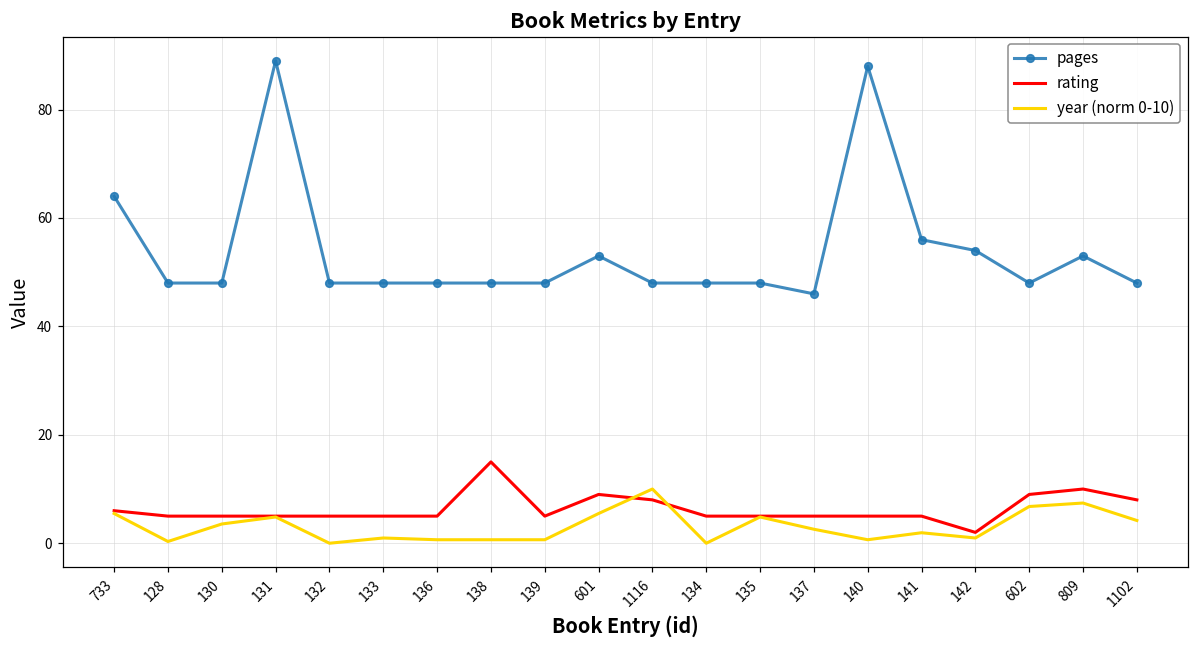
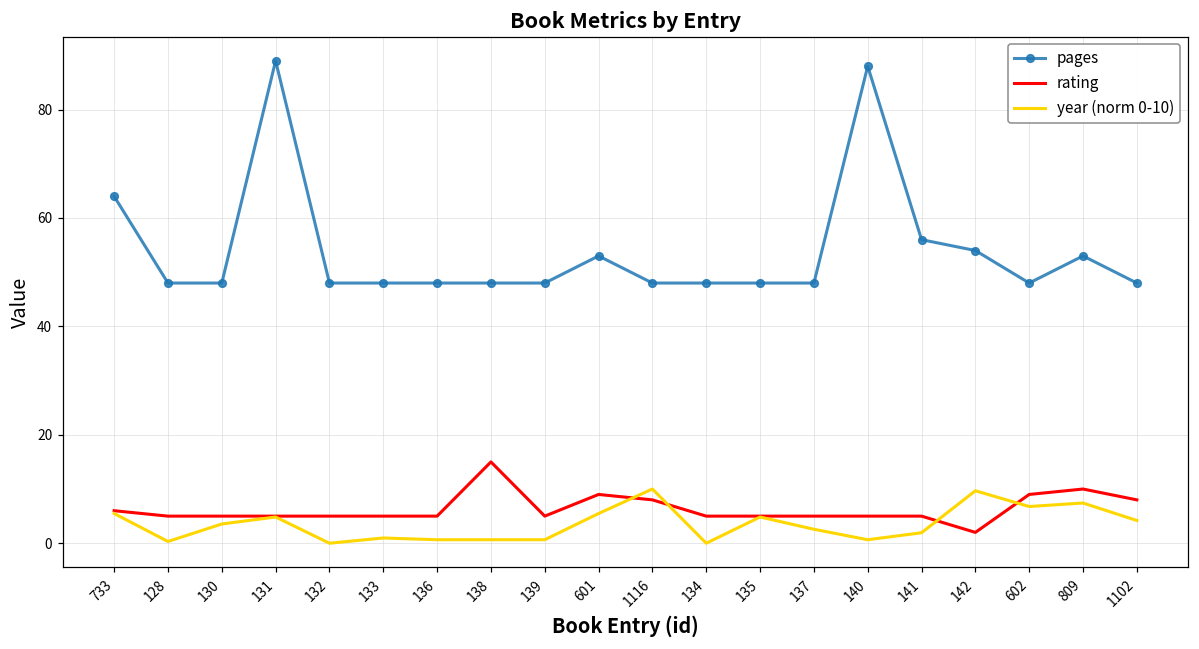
  {
    "pages": {
      "733": 64,
      "128": 48,
      "130": 48,
      "131": 89,
      "132": 48,
      "133": 48,
      "136": 48,
      "138": 48,
      "139": 48,
      "601": 53,
      "1116": 48,
      "134": 48,
      "135": 48,
-     "137": 46,
+     "137": 48,
      "140": 88,
      "141": 56,
      "142": 54,
      "602": 48,
      "809": 53,
      "1102": 48
    },
    "rating": {
      "128": 5,
      "130": 5,
      "132": 5,
      "133": 5,
      "136": 5,
      "138": 15,
      "139": 5,
      "601": 9,
      "1116": 8,
      "134": 5,
      "137": 5,
      "140": 5,
      "141": 5,
      "142": 2,
      "602": 9,
      "809": 10,
      "1102": 8
    },
    "year (norm 0-10)": {
      "128": 0,
      "130": 4,
      "132": 0,
      "133": 1,
      "136": 1,
      "138": 1,
      "139": 1,
      "601": 5,
      "1116": 10,
      "134": 0,
      "137": 3,
      "140": 1,
      "141": 2,
-     "142": 1,
+     "142": 10,
      "602": 7,
      "809": 7,
      "1102": 4
    }
  }
